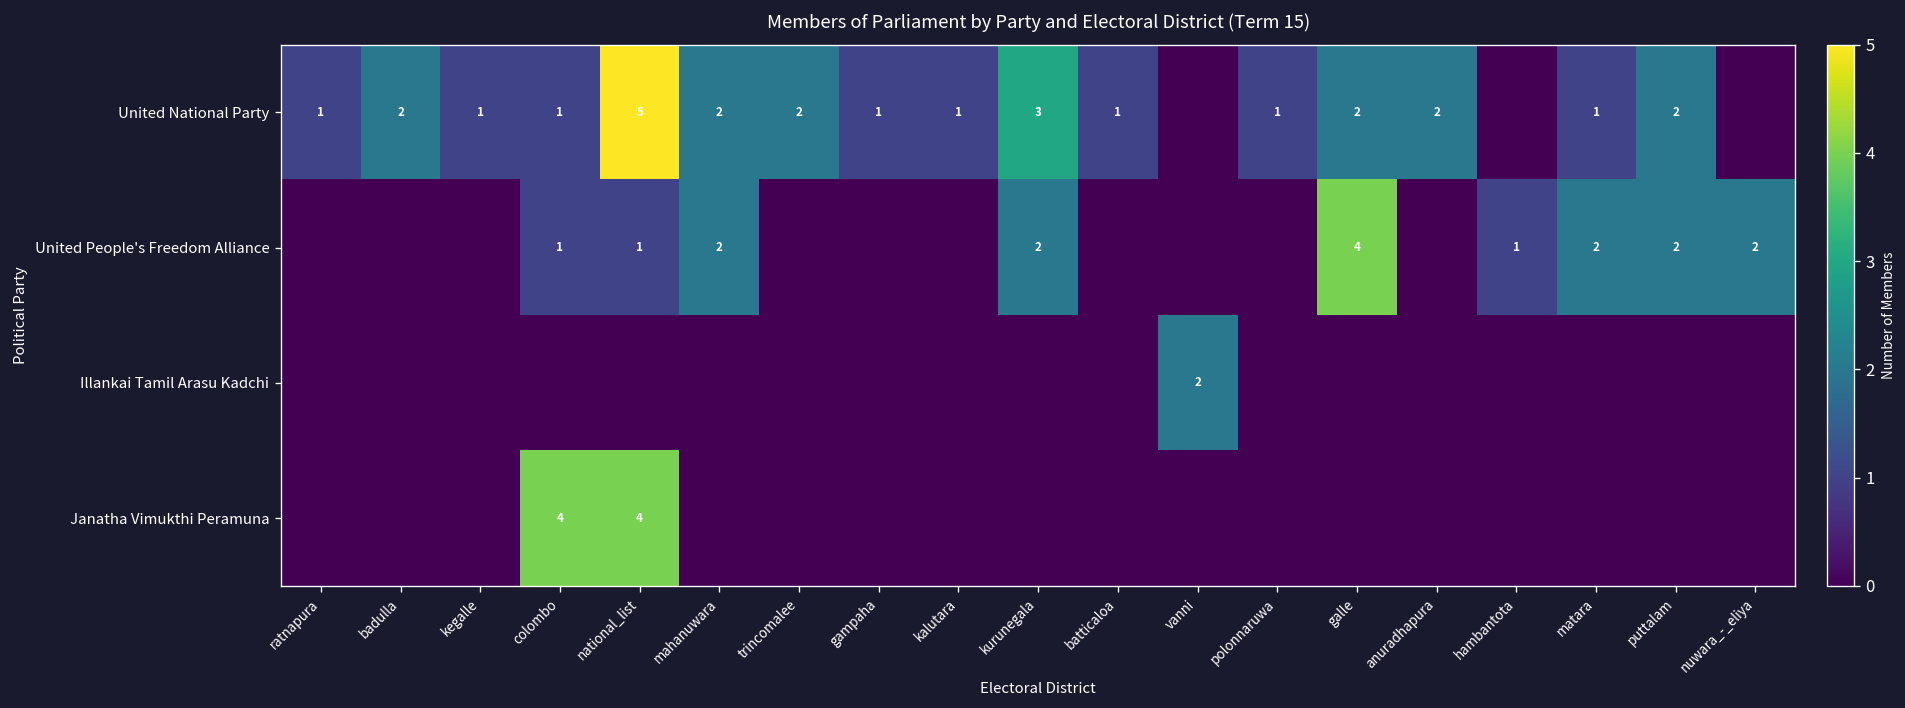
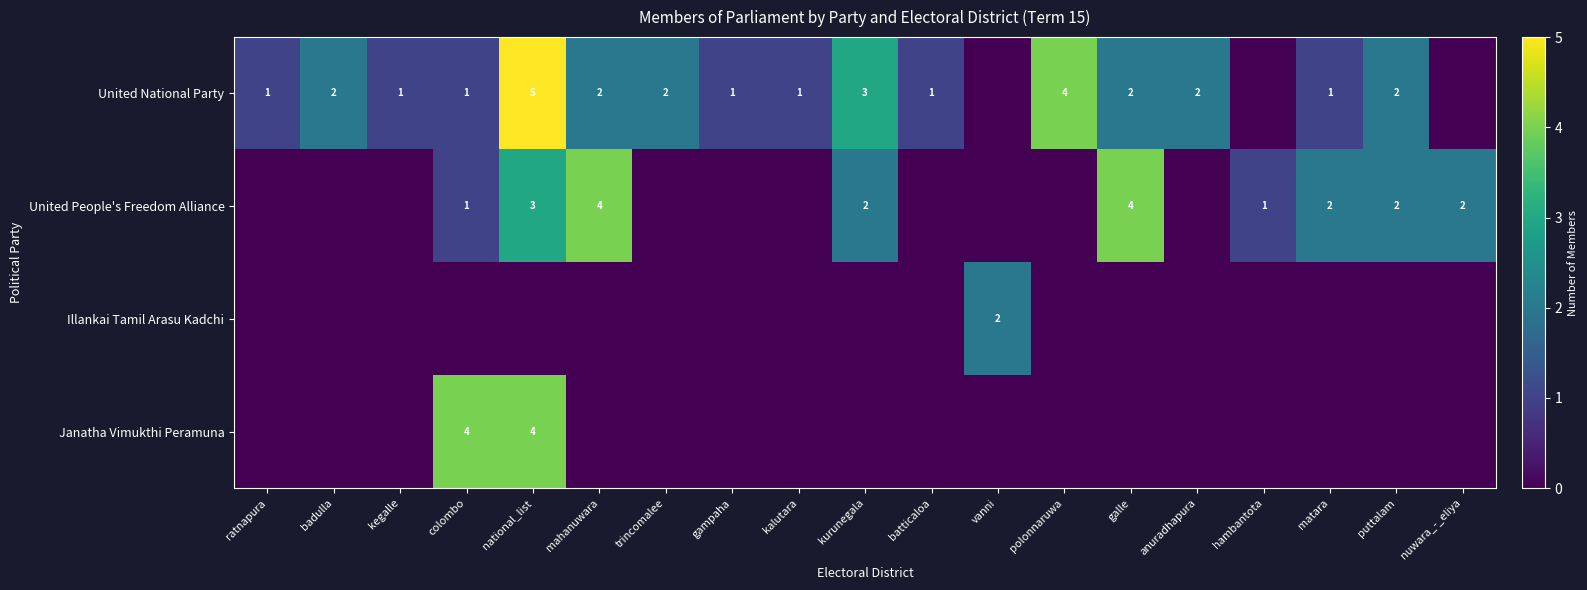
  {
    "United National Party": {
      "ratnapura": 1,
      "badulla": 2,
      "kegalle": 1,
      "colombo": 1,
      "national_list": 5,
      "mahanuwara": 2,
      "trincomalee": 2,
      "gampaha": 1,
      "kalutara": 1,
      "kurunegala": 3,
      "batticaloa": 1,
-     "polonnaruwa": 1,
+     "polonnaruwa": 4,
      "galle": 2,
      "anuradhapura": 2,
      "matara": 1,
      "puttalam": 2
    },
    "United People's Freedom Alliance": {
      "colombo": 1,
-     "national_list": 1,
-     "mahanuwara": 2,
+     "national_list": 3,
+     "mahanuwara": 4,
      "kurunegala": 2,
      "galle": 4,
      "hambantota": 1,
      "matara": 2,
      "puttalam": 2,
      "nuwara_-_eliya": 2
    },
    "Illankai Tamil Arasu Kadchi": {
      "vanni": 2
    },
    "Janatha Vimukthi Peramuna": {
      "colombo": 4,
      "national_list": 4
    }
  }
